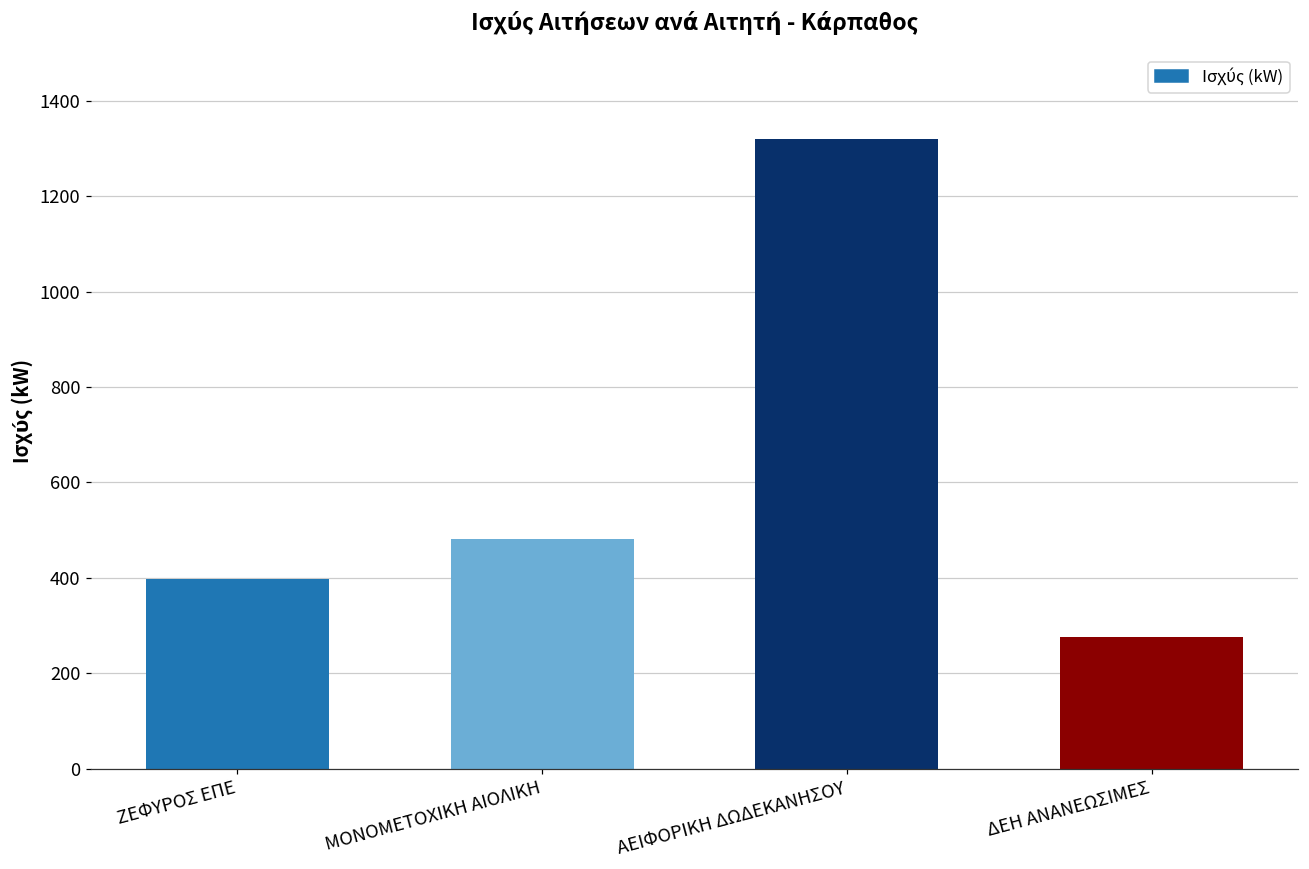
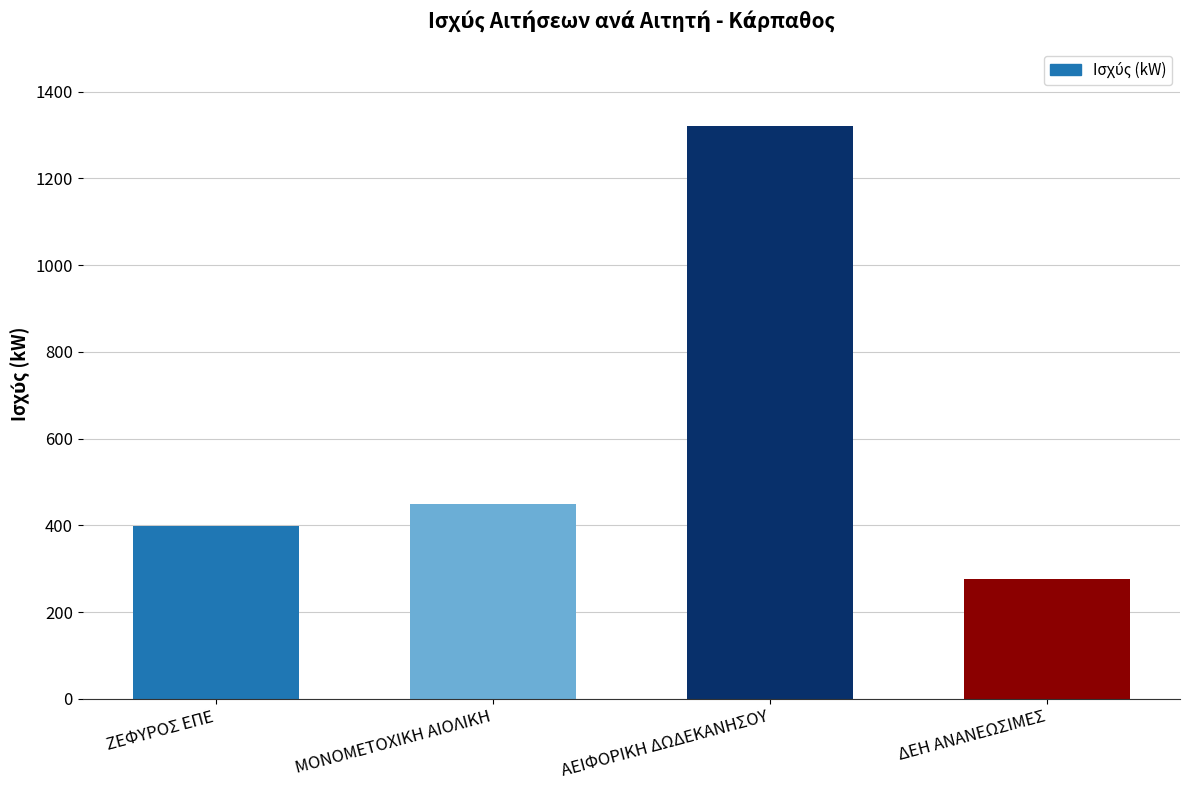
  {
    "ΖΕΦΥΡΟΣ ΕΠΕ": 400,
-   "ΜΟΝΟΜΕΤΟΧΙΚΗ ΑΙΟΛΙΚΗ": 480,
+   "ΜΟΝΟΜΕΤΟΧΙΚΗ ΑΙΟΛΙΚΗ": 450,
    "ΑΕΙΦΟΡΙΚΗ ΔΩΔΕΚΑΝΗΣΟΥ": 1320,
    "ΔΕΗ ΑΝΑΝΕΩΣΙΜΕΣ": 280
  }
